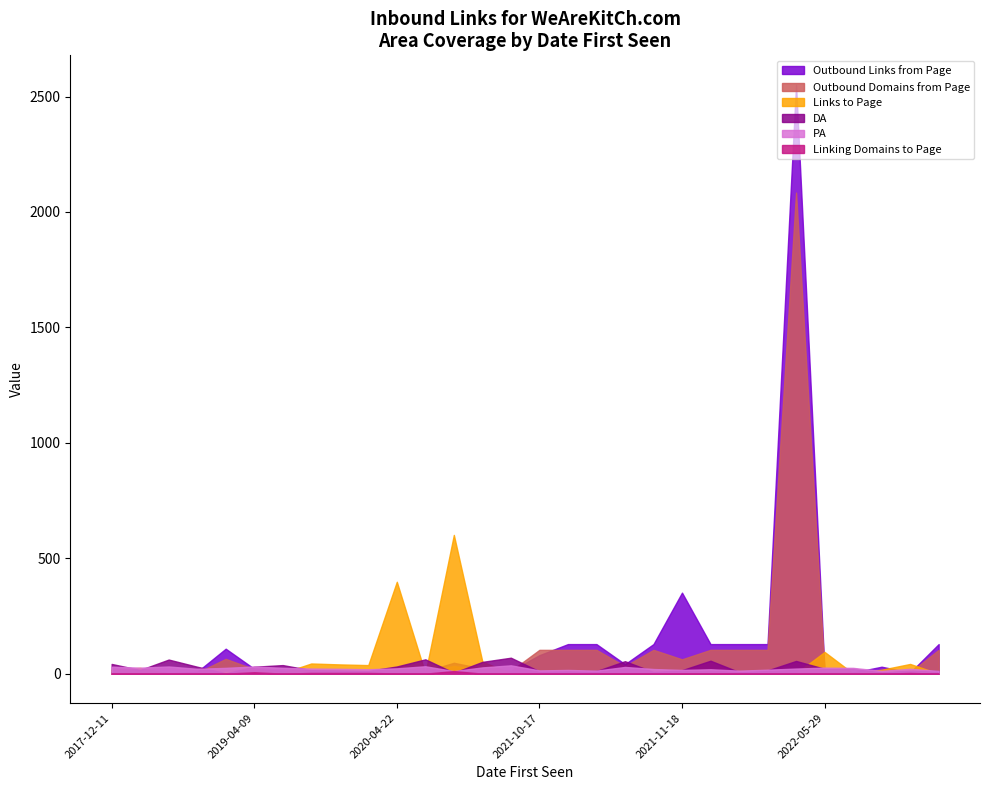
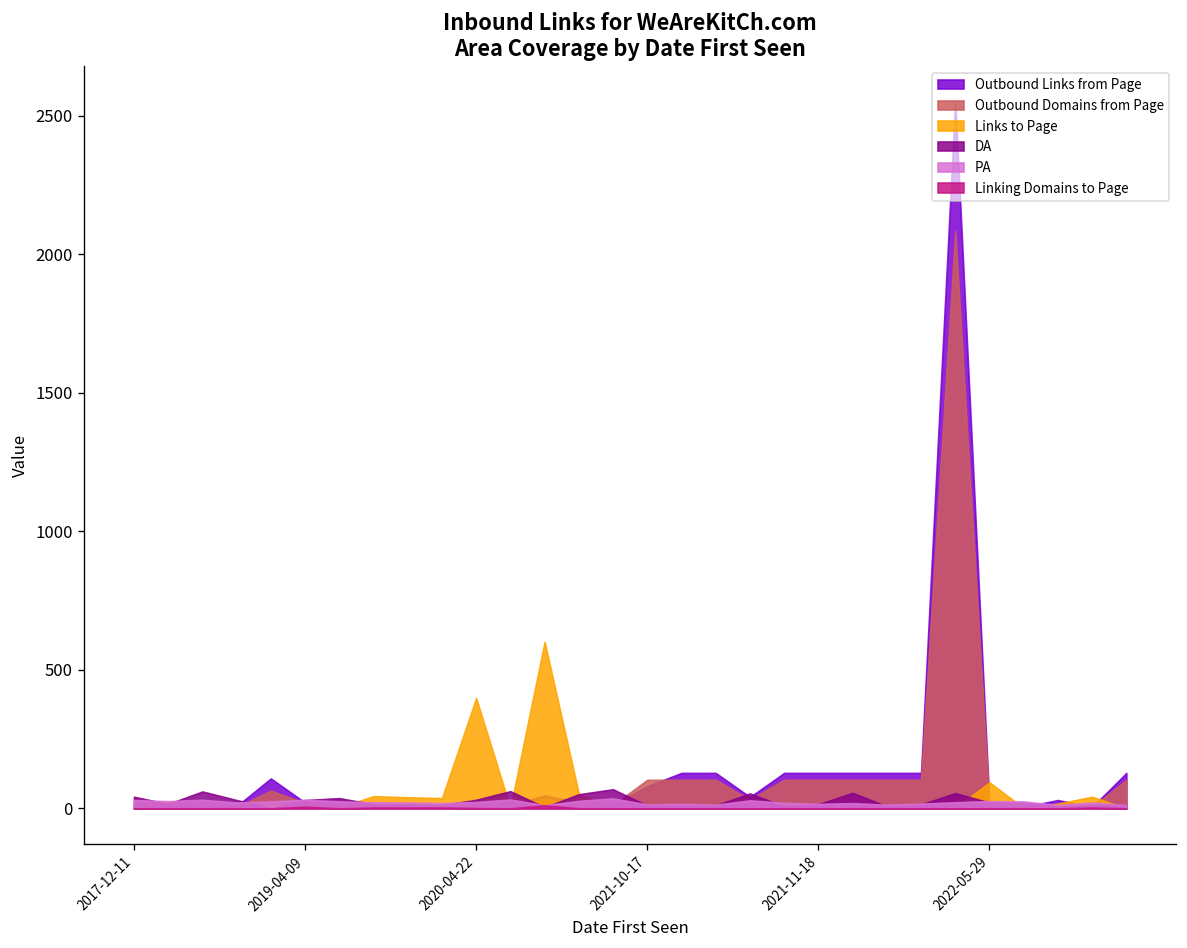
  {
    "Outbound Links from Page": {
      "2021-10-17": 80,
-     "2021-11-18": 350
+     "2021-11-18": 130
    },
    "Outbound Domains from Page": {
      "2021-10-17": 100,
-     "2021-11-18": 60
+     "2021-11-18": 100
    },
    "Links to Page": {
      "2017-12-11": 20,
      "2020-04-22": 400,
      "2022-05-29": 90
    },
    "DA": {
      "2017-12-11": 40
    },
    "PA": {
      "2017-12-11": 30
    }
  }
